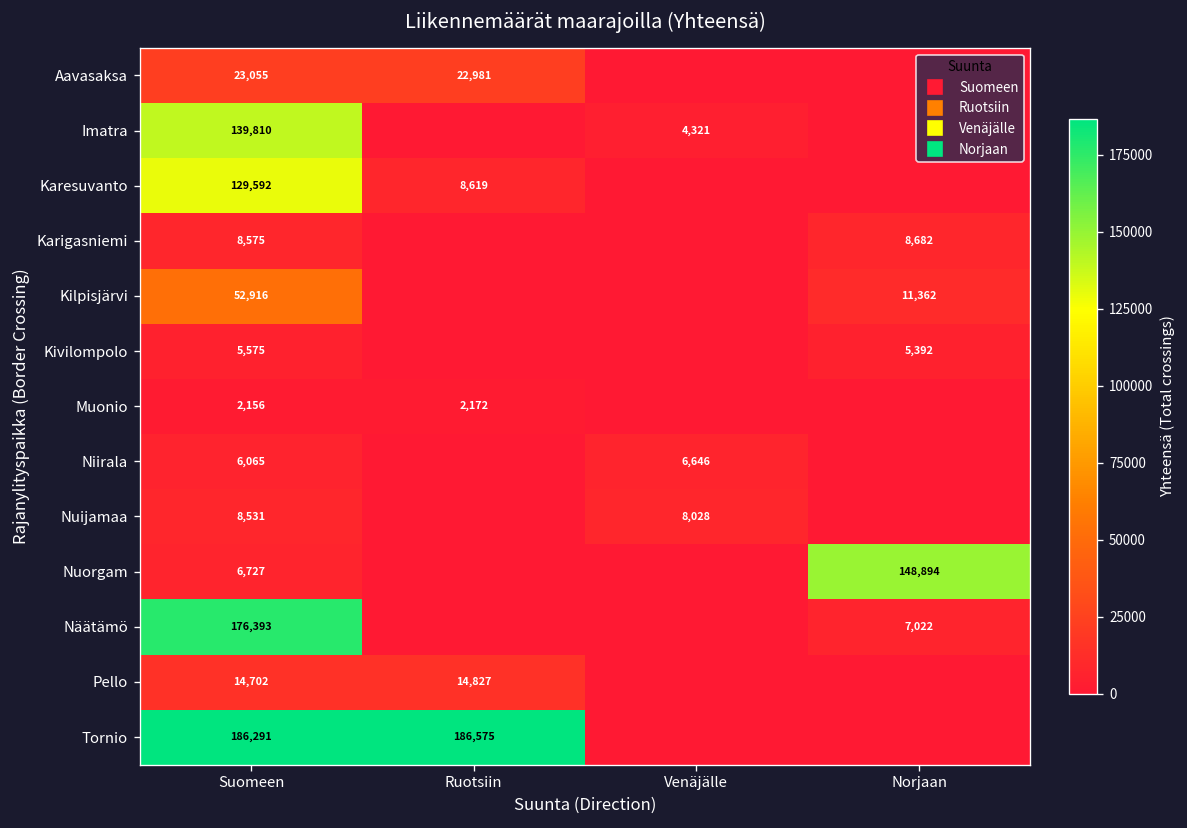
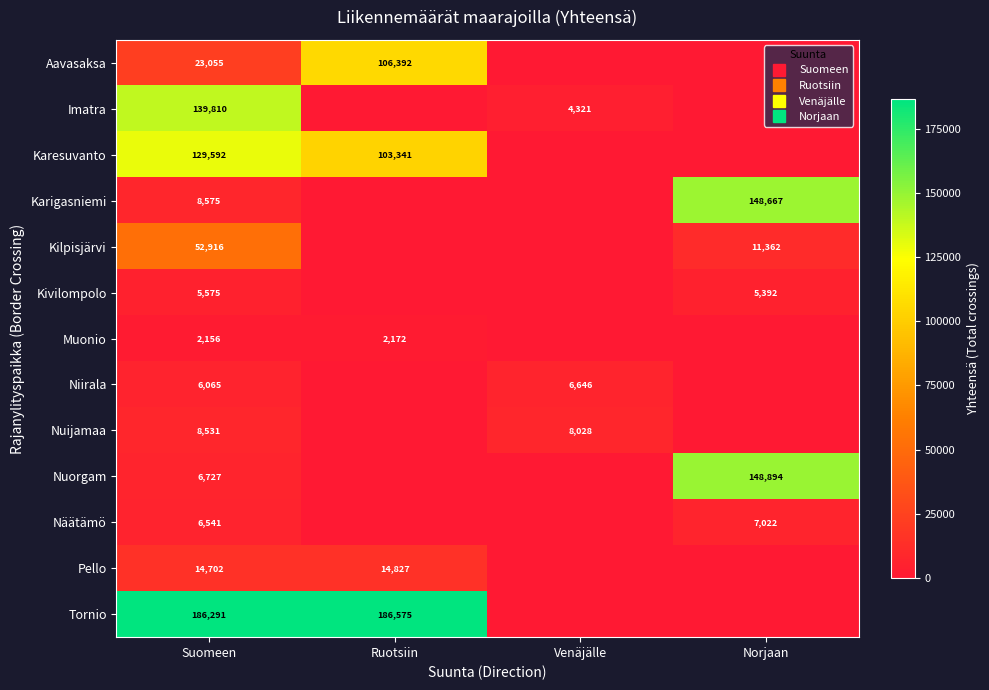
  {
    "Aavasaksa": {
      "Suomeen": "23,055",
-     "Ruotsiin": "22,981"
+     "Ruotsiin": "106,392"
    },
    "Imatra": {
      "Suomeen": "139,810",
      "Venäjälle": "4,321"
    },
    "Karesuvanto": {
      "Suomeen": "129,592",
-     "Ruotsiin": "8,619"
+     "Ruotsiin": "103,341"
    },
    "Karigasniemi": {
      "Suomeen": "8,575",
-     "Norjaan": "8,682"
+     "Norjaan": "148,667"
    },
    "Kilpisjärvi": {
      "Suomeen": "52,916",
      "Norjaan": "11,362"
    },
    "Kivilompolo": {
      "Suomeen": "5,575",
      "Norjaan": "5,392"
    },
    "Muonio": {
      "Suomeen": "2,156",
      "Ruotsiin": "2,172"
    },
    "Niirala": {
      "Suomeen": "6,065",
      "Venäjälle": "6,646"
    },
    "Nuijamaa": {
      "Suomeen": "8,531",
      "Venäjälle": "8,028"
    },
    "Nuorgam": {
      "Suomeen": "6,727",
      "Norjaan": "148,894"
    },
    "Näätämö": {
-     "Suomeen": "176,393",
+     "Suomeen": "6,541",
      "Norjaan": "7,022"
    },
    "Pello": {
      "Suomeen": "14,702",
      "Ruotsiin": "14,827"
    },
    "Tornio": {
      "Suomeen": "186,291",
      "Ruotsiin": "186,575"
    }
  }
